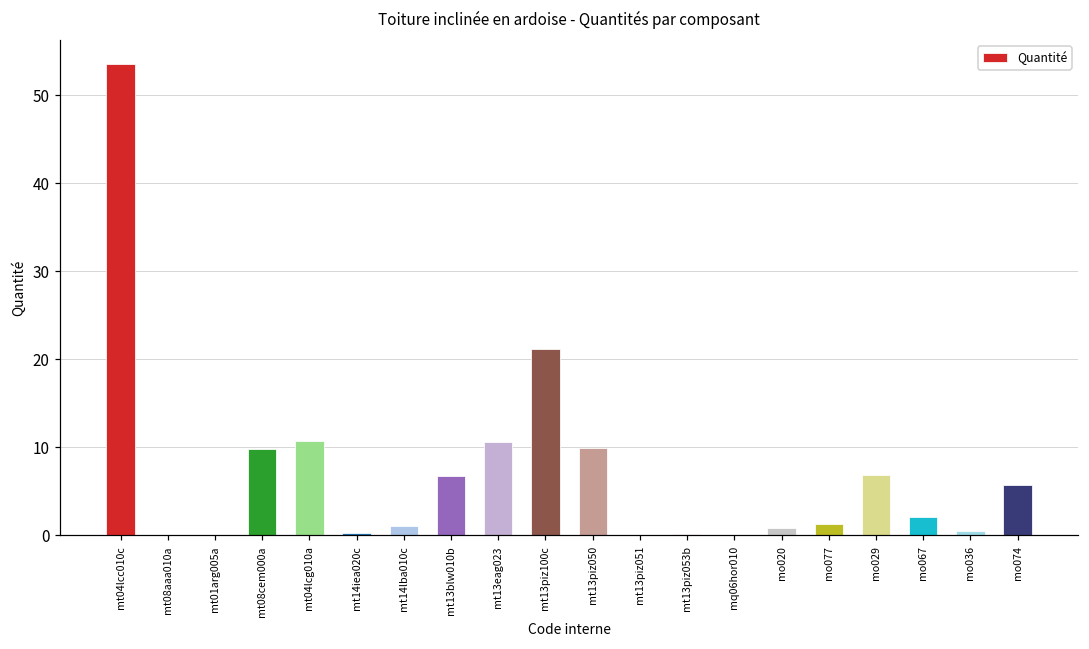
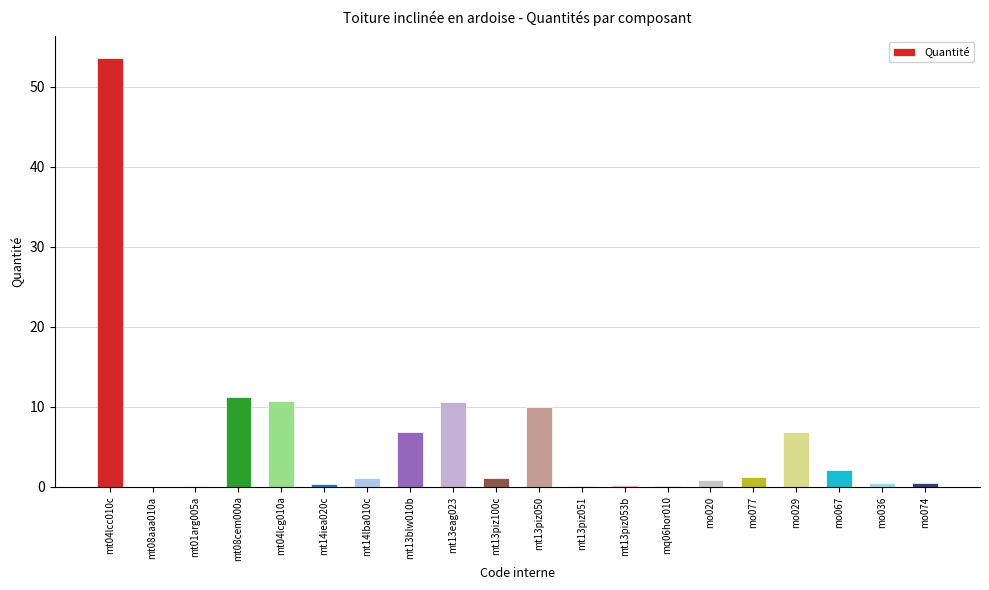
  {
    "mt04lcc010c": 54,
-   "mt08cem000a": 10,
+   "mt08cem000a": 11,
    "mt04lcg010a": 11,
    "mt14lba010c": 1,
    "mt13blw010b": 7,
    "mt13eag023": 11,
-   "mt13piz100c": 21,
+   "mt13piz100c": 1,
    "mt13piz050": 10,
    "mo020": 1,
    "mo077": 1,
    "mo029": 7,
    "mo067": 2,
    "mo036": 0,
-   "mo074": 6
+   "mo074": 0
  }
